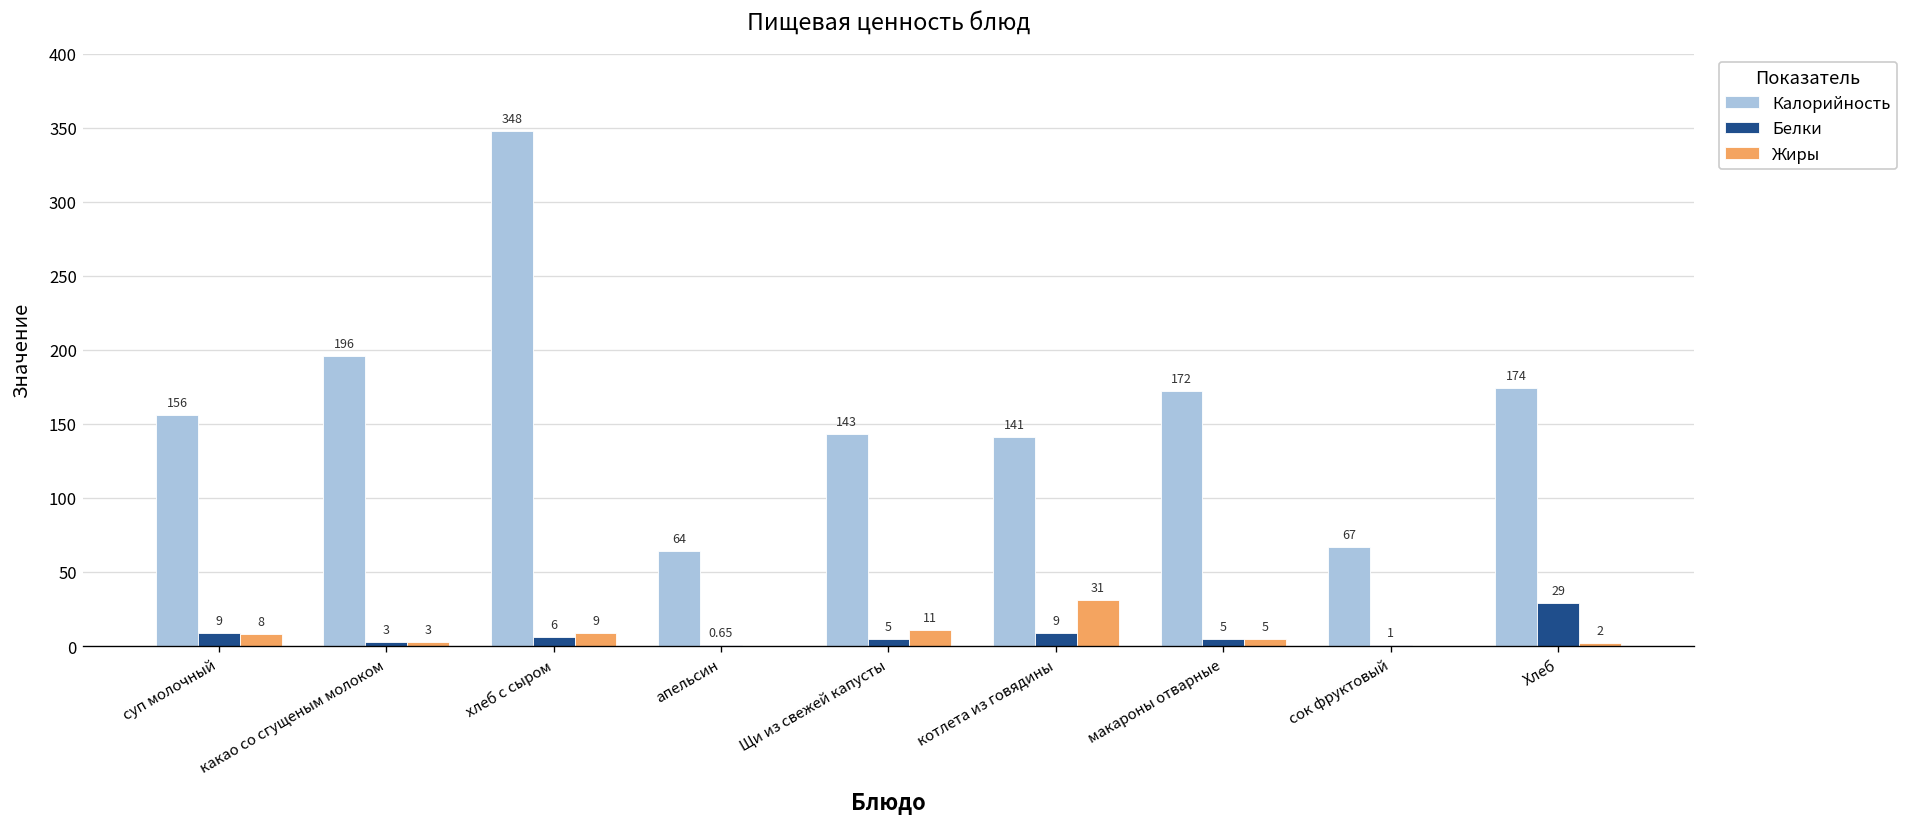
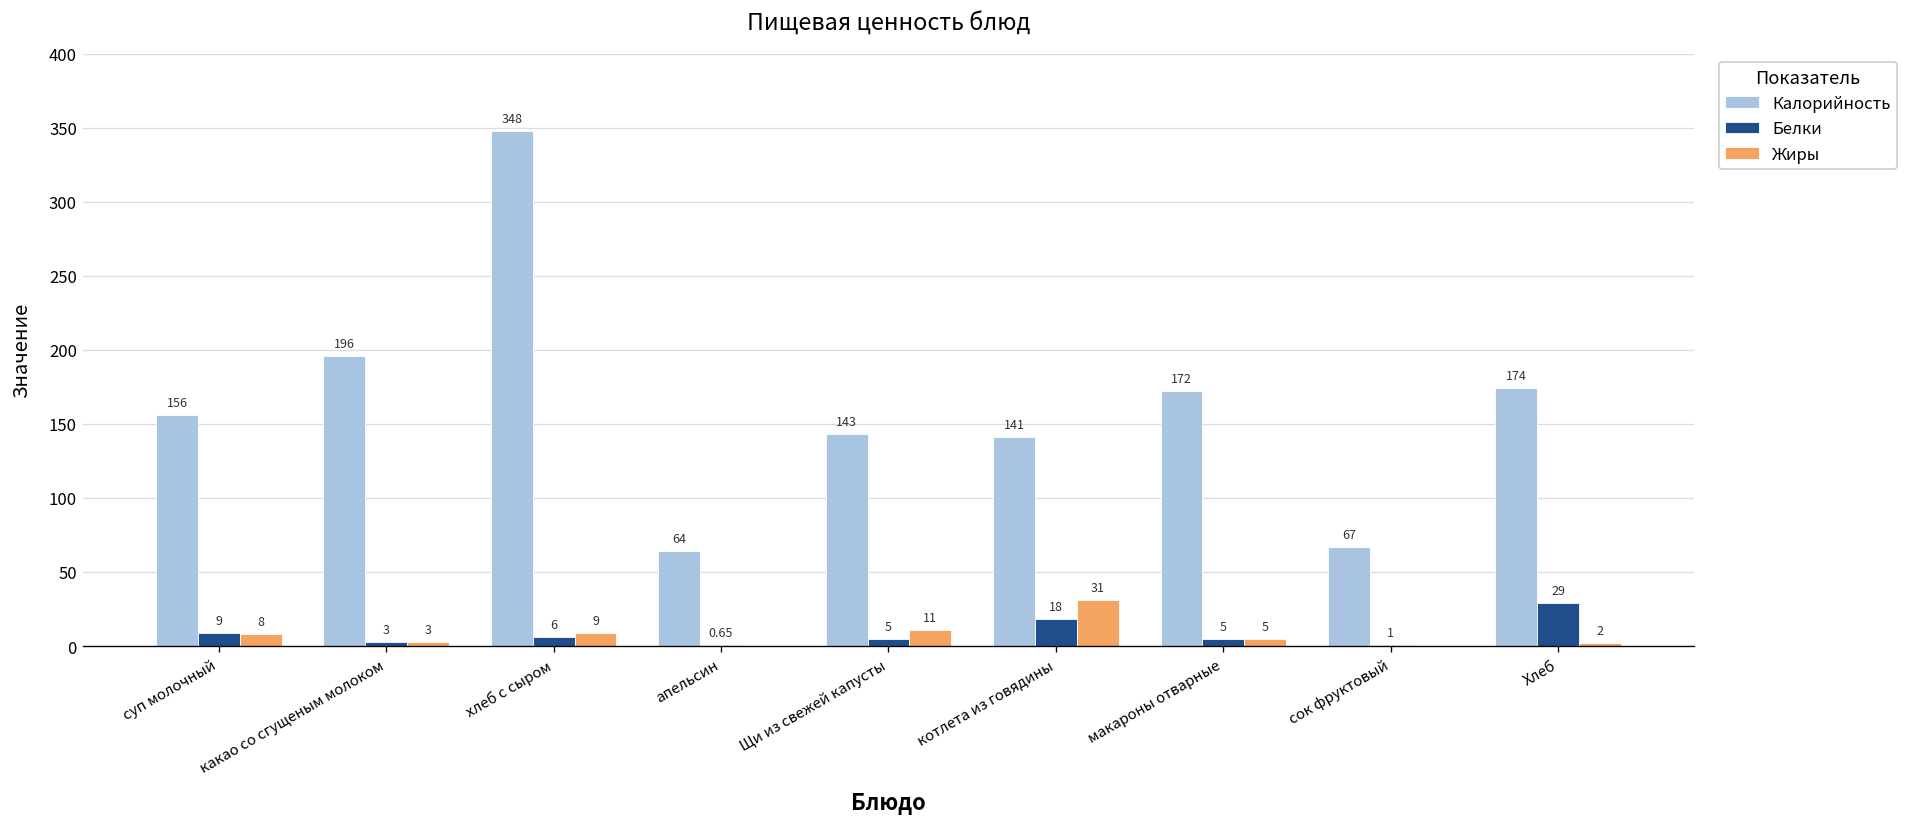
  {
    "Калорийность": {
      "суп молочный": 156,
      "какао со сгущеным молоком": 196,
      "хлеб с сыром": 348,
      "апельсин": 64,
      "Щи из свежей капусты": 143,
      "котлета из говядины": 141,
      "макароны отварные": 172,
      "сок фруктовый": 67,
      "Хлеб": 174
    },
    "Белки": {
      "суп молочный": 9,
      "какао со сгущеным молоком": 3,
      "хлеб с сыром": 6,
      "апельсин": 0.65,
      "Щи из свежей капусты": 5,
-     "котлета из говядины": 9,
+     "котлета из говядины": 18,
      "макароны отварные": 5,
      "сок фруктовый": 1,
      "Хлеб": 29
    },
    "Жиры": {
      "суп молочный": 8,
      "какао со сгущеным молоком": 3,
      "хлеб с сыром": 9,
      "Щи из свежей капусты": 11,
      "котлета из говядины": 31,
      "макароны отварные": 5,
      "Хлеб": 2
    }
  }
